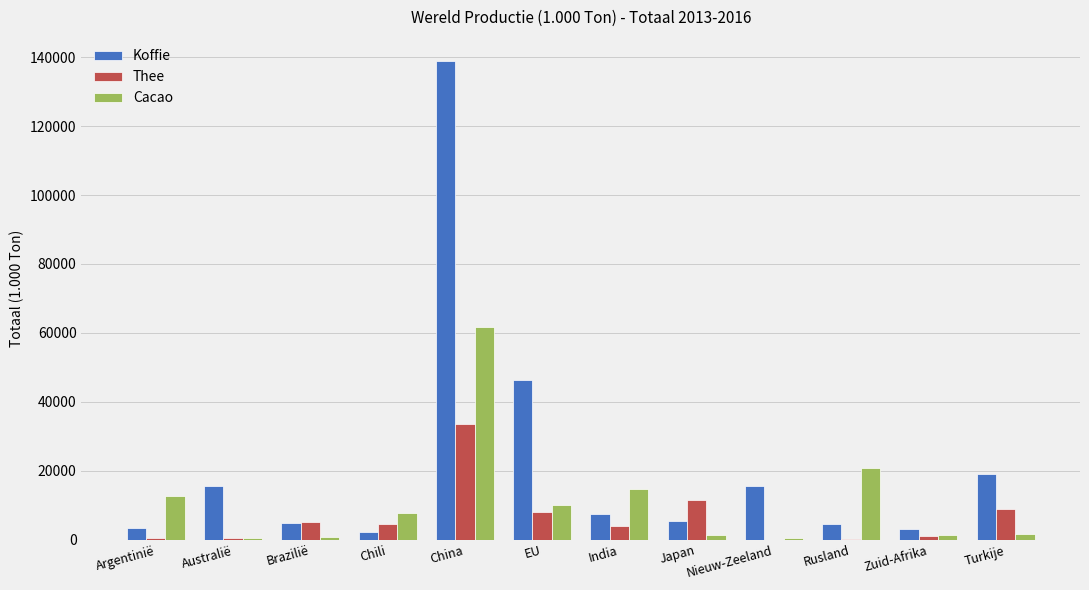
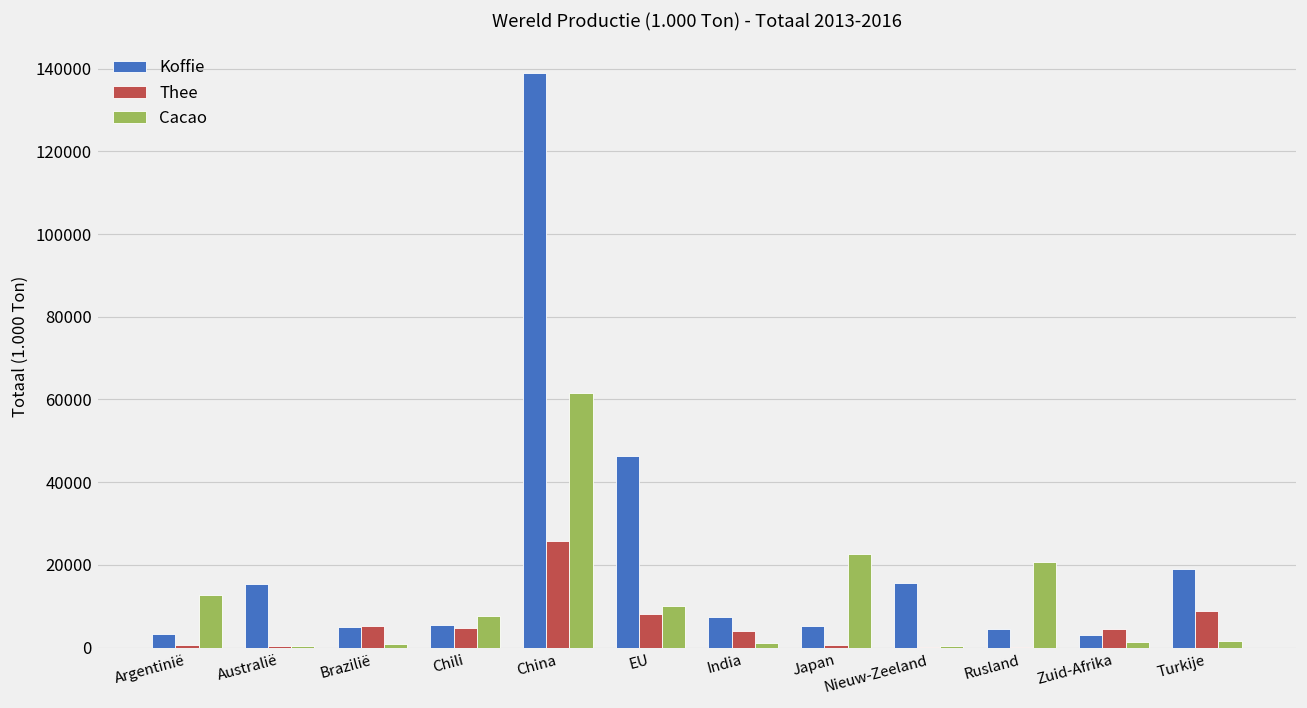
  {
    "Koffie": {
      "Argentinië": 3000,
      "Australië": 15000,
      "Brazilië": 5000,
-     "Chili": 2000,
+     "Chili": 5000,
      "China": 139000,
      "EU": 46000,
      "India": 7000,
      "Japan": 5000,
      "Nieuw-Zeeland": 16000,
      "Rusland": 4000,
      "Zuid-Afrika": 3000,
      "Turkije": 19000
    },
    "Thee": {
      "Brazilië": 5000,
      "Chili": 5000,
-     "China": 34000,
+     "China": 26000,
      "EU": 8000,
      "India": 4000,
-     "Japan": 12000,
-     "Zuid-Afrika": 1000,
+     "Japan": 1000,
+     "Zuid-Afrika": 4000,
      "Turkije": 9000
    },
    "Cacao": {
      "Argentinië": 13000,
      "Brazilië": 1000,
      "Chili": 8000,
      "China": 62000,
      "EU": 10000,
-     "India": 15000,
-     "Japan": 1000,
+     "India": 1000,
+     "Japan": 23000,
      "Rusland": 21000,
      "Zuid-Afrika": 1000,
      "Turkije": 2000
    }
  }
